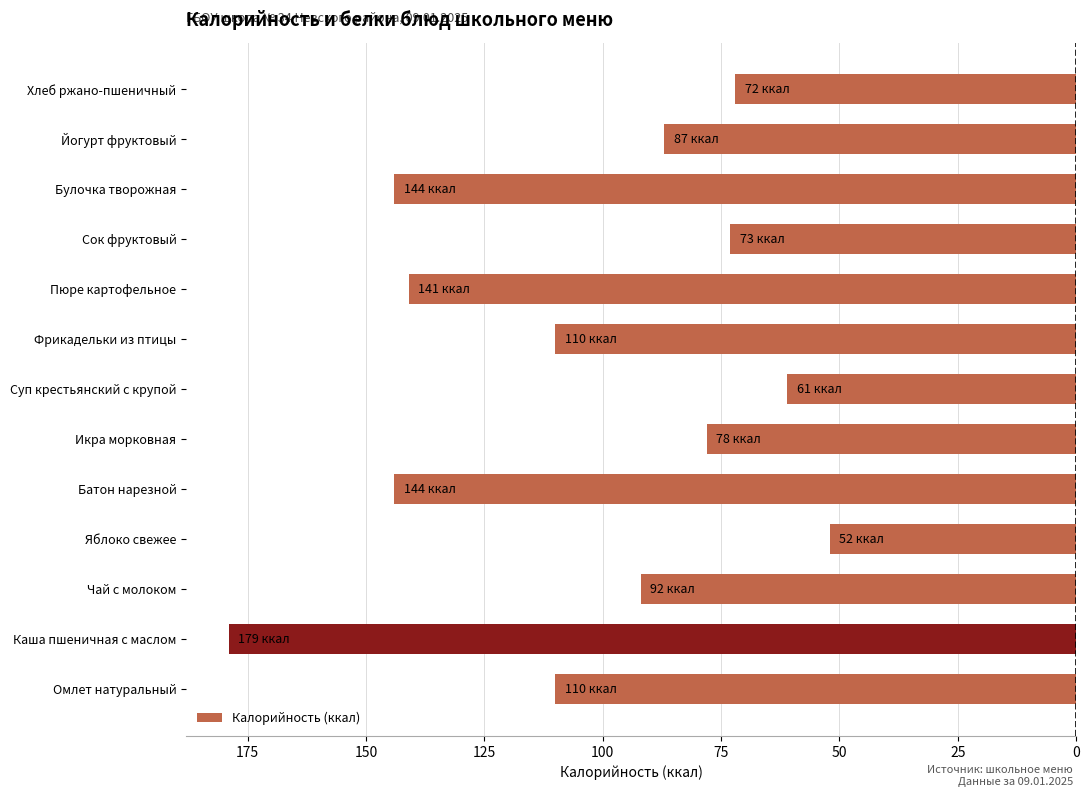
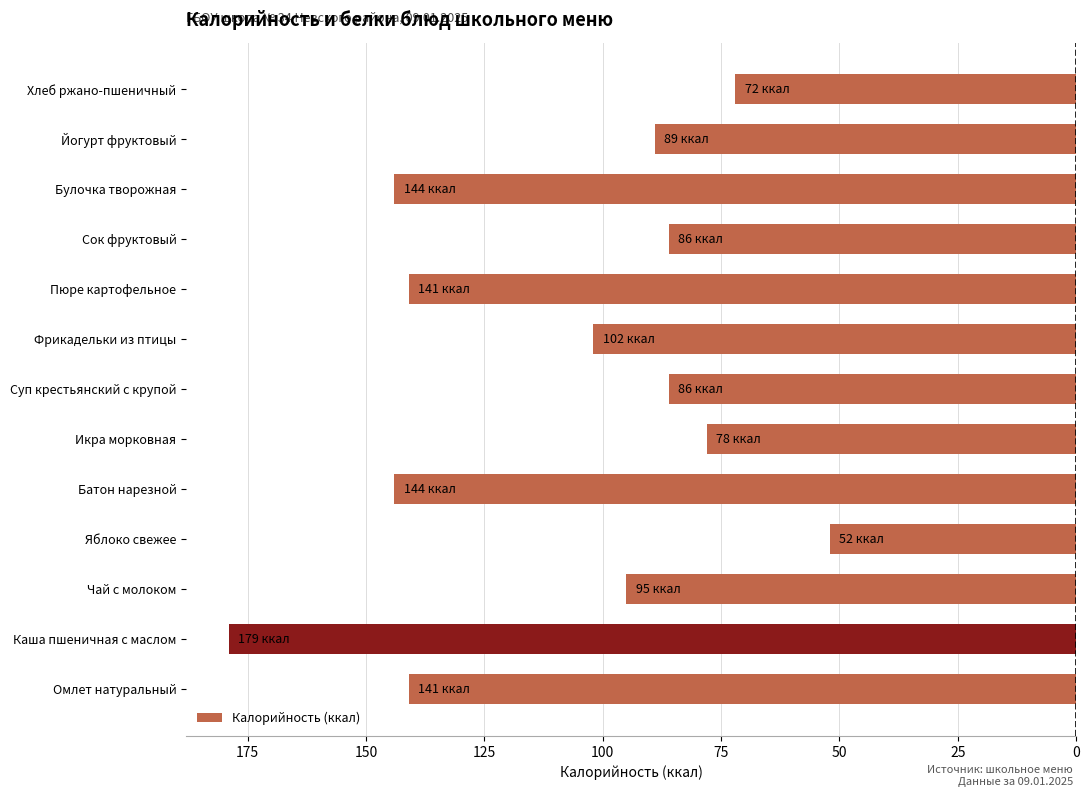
  {
-   "Йогурт фруктовый": 87,
-   "Сок фруктовый": 73,
-   "Фрикадельки из птицы": 110,
-   "Суп крестьянский с крупой": 61,
-   "Чай с молоком": 92,
-   "Омлет натуральный": 110
+   "Йогурт фруктовый": 89,
+   "Сок фруктовый": 86,
+   "Фрикадельки из птицы": 102,
+   "Суп крестьянский с крупой": 86,
+   "Чай с молоком": 95,
+   "Омлет натуральный": 141
  }
